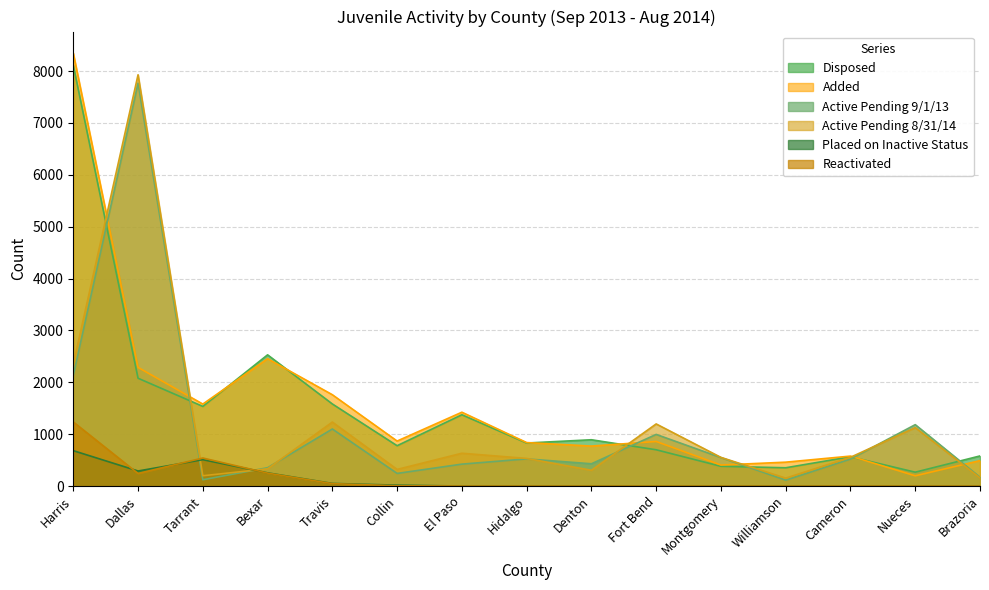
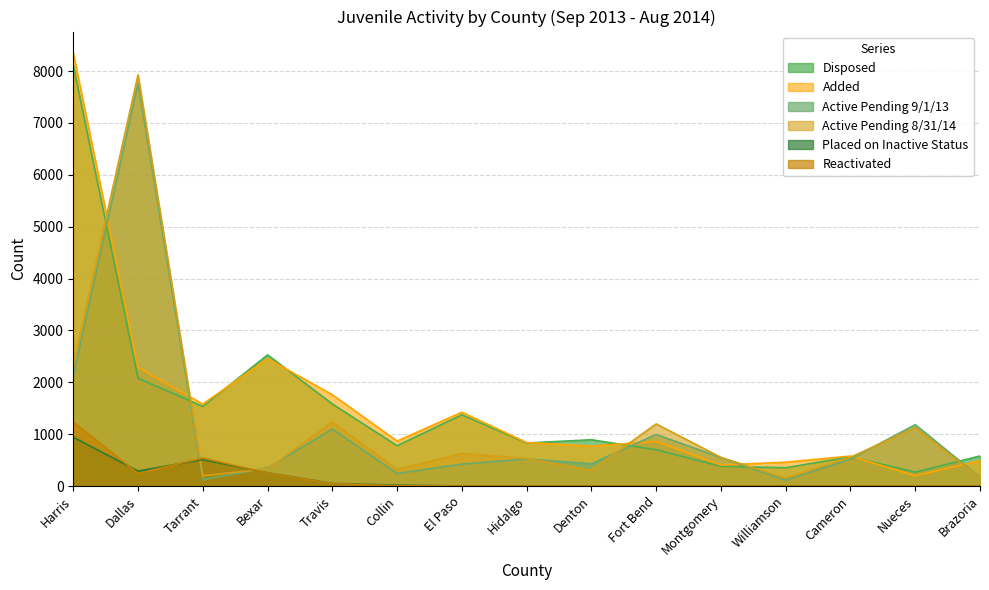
  {
    "Placed on Inactive Status": {
-     "Harris": 700
+     "Harris": 900
    }
  }
